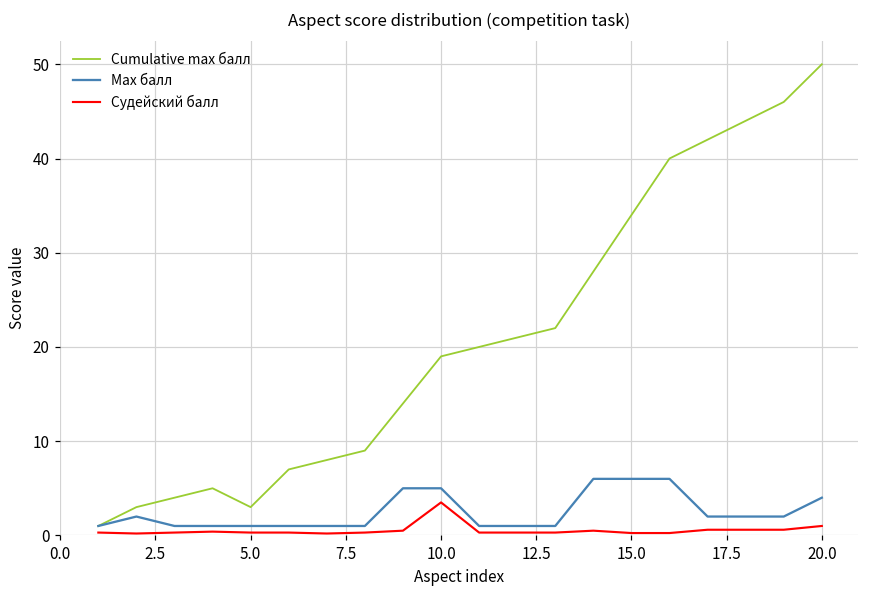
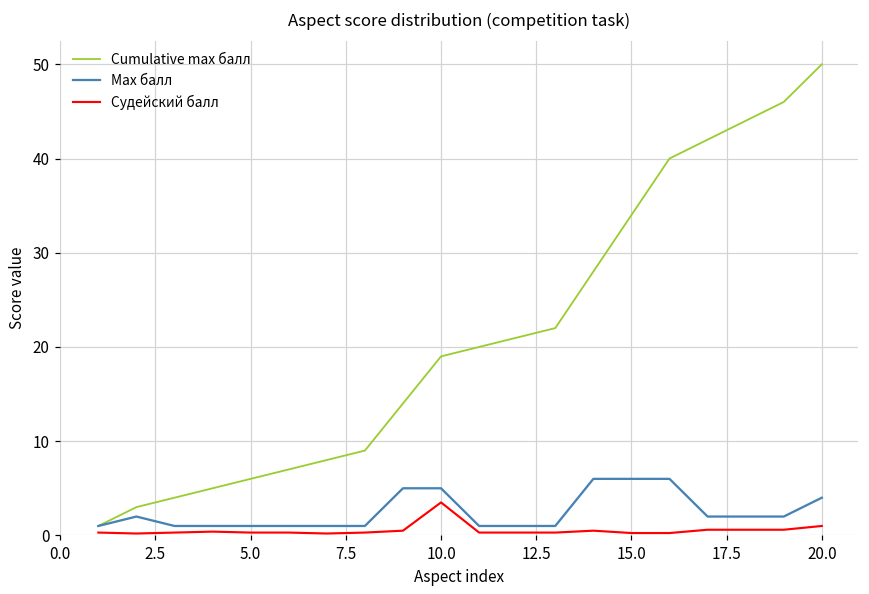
  {
    "Cumulative max балл": {
-     "5.0": 3,
+     "5.0": 6,
      "10.0": 19,
      "15.0": 34,
      "20.0": 50
    },
    "Max балл": {
      "5.0": 1,
      "10.0": 5,
      "15.0": 6,
      "20.0": 4
    },
    "Судейский балл": {
      "5.0": 0,
      "10.0": 4,
      "15.0": 0,
      "20.0": 1
    }
  }
